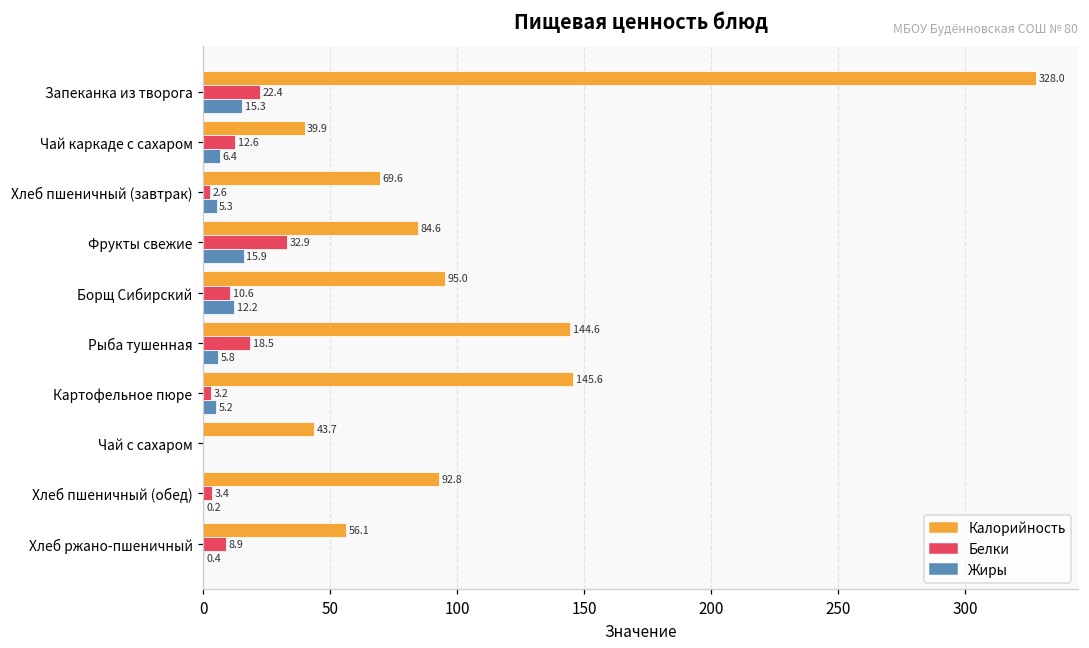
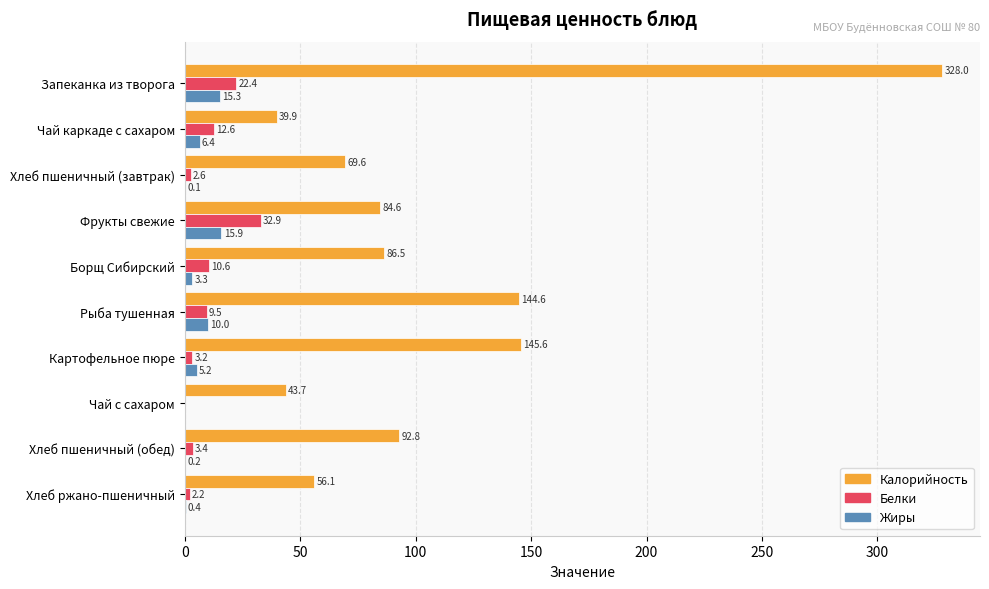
  {
    "Калорийность": {
      "Запеканка из творога": 328.0,
      "Чай каркаде с сахаром": 39.9,
      "Хлеб пшеничный (завтрак)": 69.6,
      "Фрукты свежие": 84.6,
-     "Борщ Сибирский": 95.0,
+     "Борщ Сибирский": 86.5,
      "Рыба тушенная": 144.6,
      "Картофельное пюре": 145.6,
      "Чай с сахаром": 43.7,
      "Хлеб пшеничный (обед)": 92.8,
      "Хлеб ржано-пшеничный": 56.1
    },
    "Белки": {
      "Запеканка из творога": 22.4,
      "Чай каркаде с сахаром": 12.6,
      "Хлеб пшеничный (завтрак)": 2.6,
      "Фрукты свежие": 32.9,
      "Борщ Сибирский": 10.6,
-     "Рыба тушенная": 18.5,
+     "Рыба тушенная": 9.5,
      "Картофельное пюре": 3.2,
      "Хлеб пшеничный (обед)": 3.4,
-     "Хлеб ржано-пшеничный": 8.9
+     "Хлеб ржано-пшеничный": 2.2
    },
    "Жиры": {
      "Запеканка из творога": 15.3,
      "Чай каркаде с сахаром": 6.4,
-     "Хлеб пшеничный (завтрак)": 5.3,
+     "Хлеб пшеничный (завтрак)": 0.1,
      "Фрукты свежие": 15.9,
-     "Борщ Сибирский": 12.2,
-     "Рыба тушенная": 5.8,
+     "Борщ Сибирский": 3.3,
+     "Рыба тушенная": 10.0,
      "Картофельное пюре": 5.2,
      "Хлеб пшеничный (обед)": 0.2,
      "Хлеб ржано-пшеничный": 0.4
    }
  }
